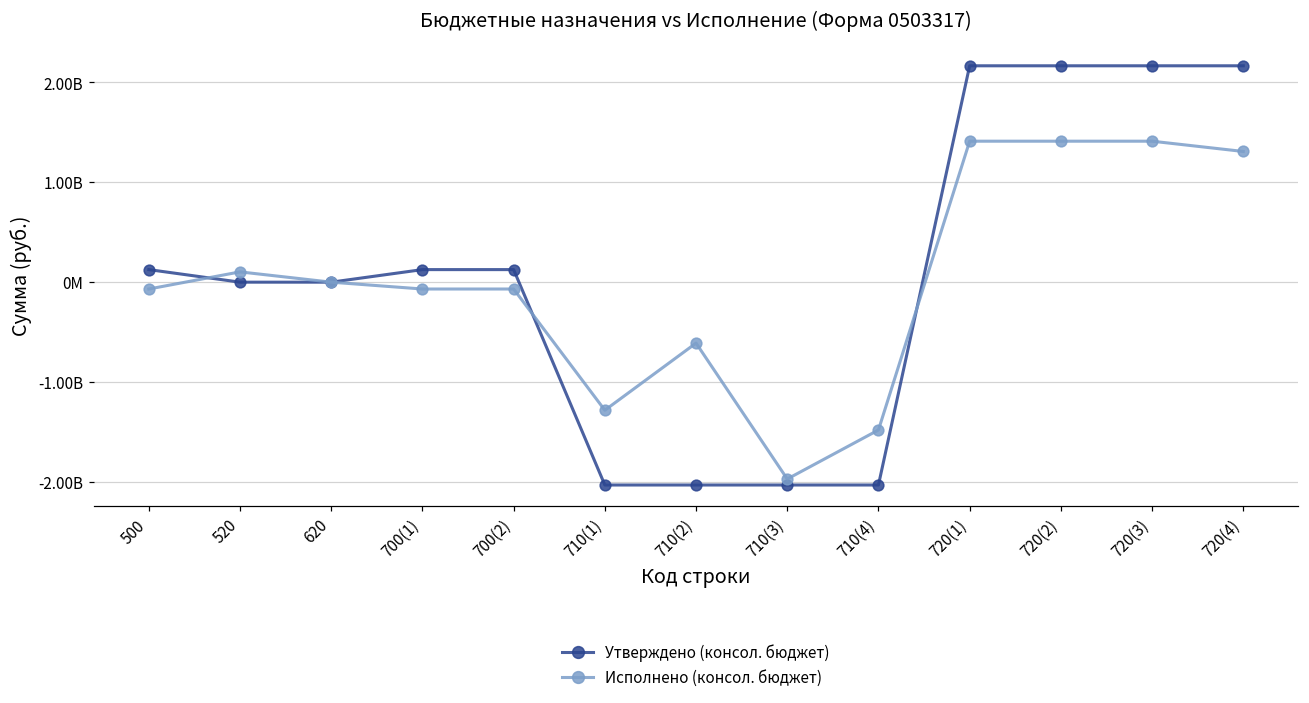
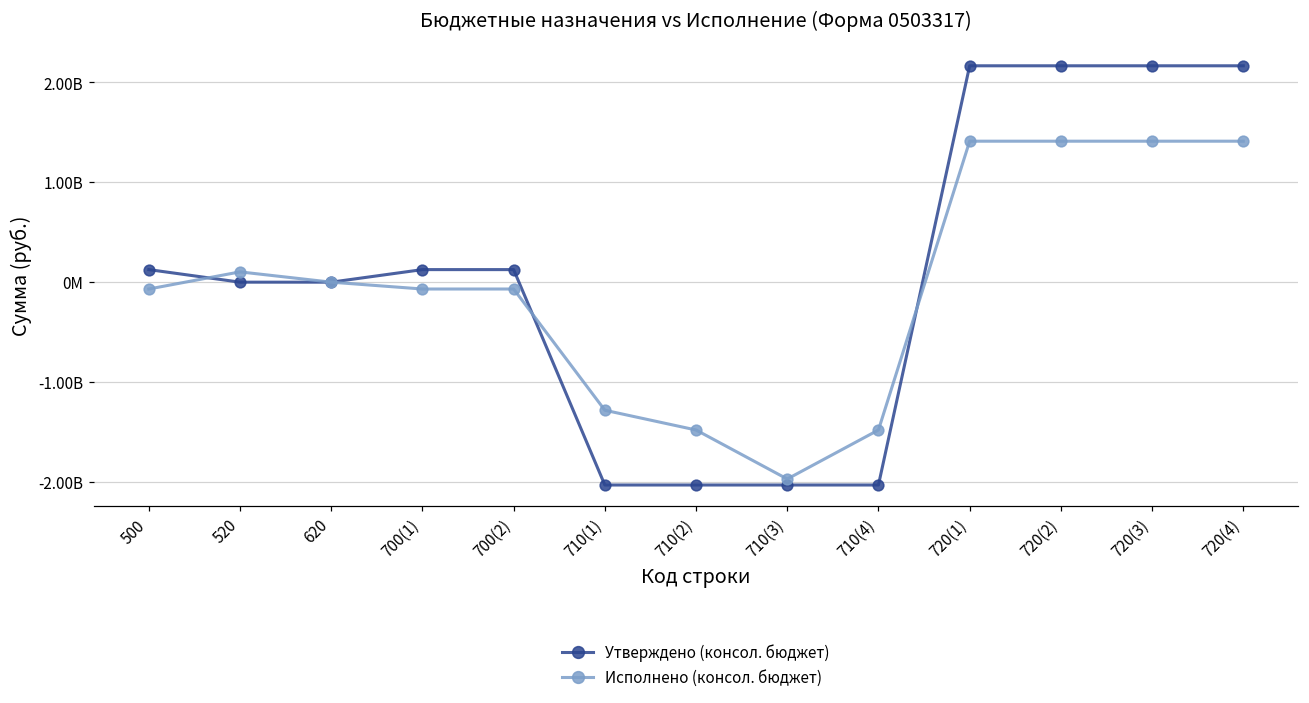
  {
    "Утверждено (консол. бюджет)": {
      "500": 100000000,
      "520": 0,
      "700(1)": 100000000,
      "700(2)": 100000000,
      "710(1)": -2000000000,
      "710(2)": -2000000000,
      "710(3)": -2000000000,
      "710(4)": -2000000000,
      "720(1)": 2200000000,
      "720(2)": 2200000000,
      "720(3)": 2200000000,
      "720(4)": 2200000000
    },
    "Исполнено (консол. бюджет)": {
      "500": -100000000,
      "520": 100000000,
      "700(1)": -100000000,
      "700(2)": -100000000,
      "710(1)": -1300000000,
-     "710(2)": -600000000,
+     "710(2)": -1500000000,
      "710(3)": -2000000000,
      "710(4)": -1500000000,
      "720(1)": 1400000000,
      "720(2)": 1400000000,
      "720(3)": 1400000000,
-     "720(4)": 1300000000
+     "720(4)": 1400000000
    }
  }
